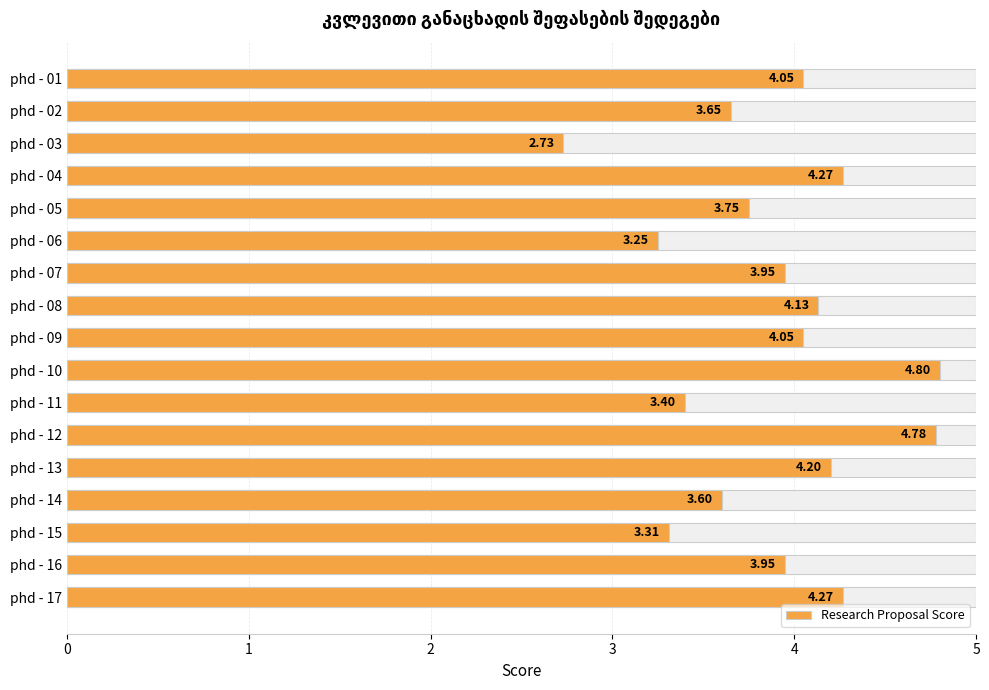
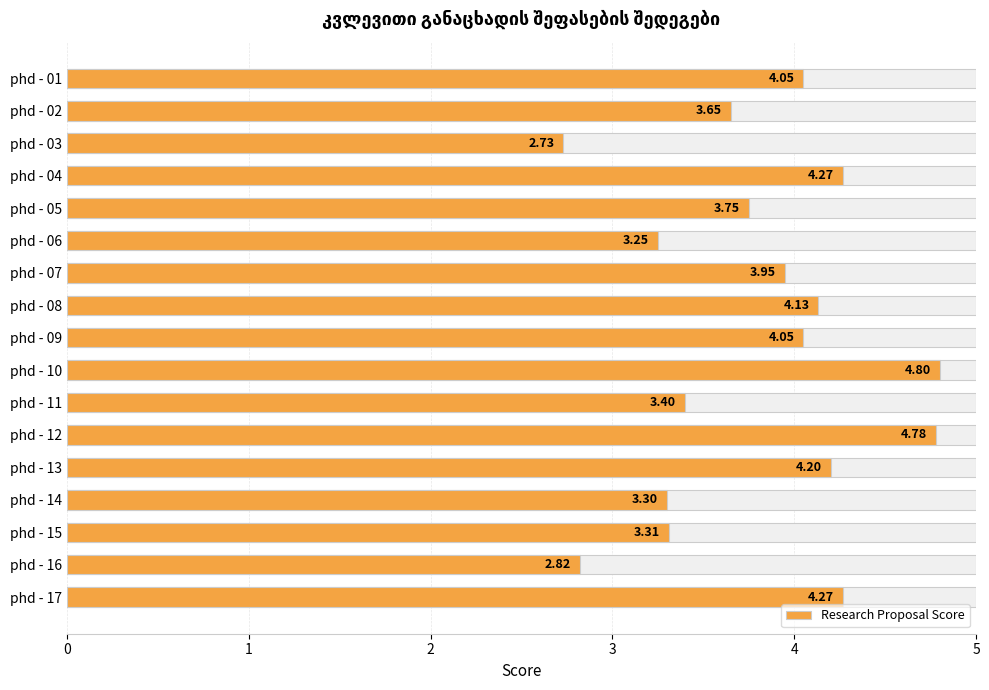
  {
    "Research Proposal Score": {
-     "phd - 14": 3.60,
-     "phd - 16": 3.95
+     "phd - 14": 3.30,
+     "phd - 16": 2.82
    }
  }
